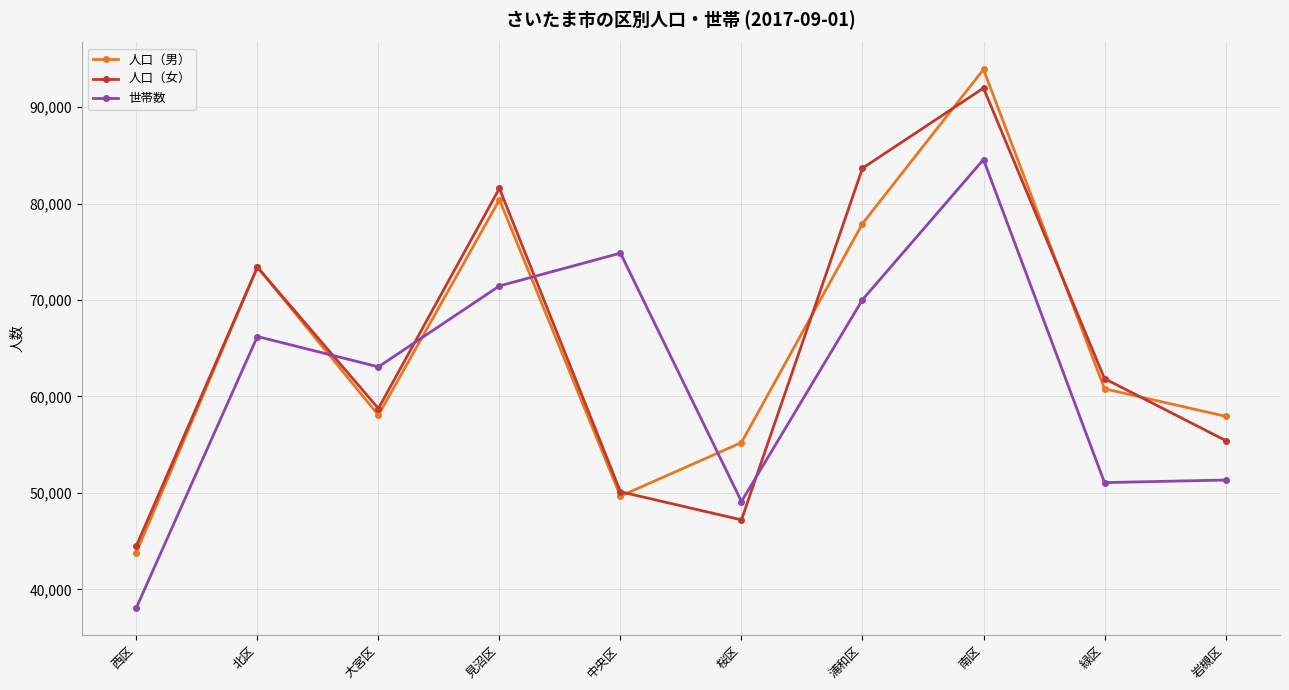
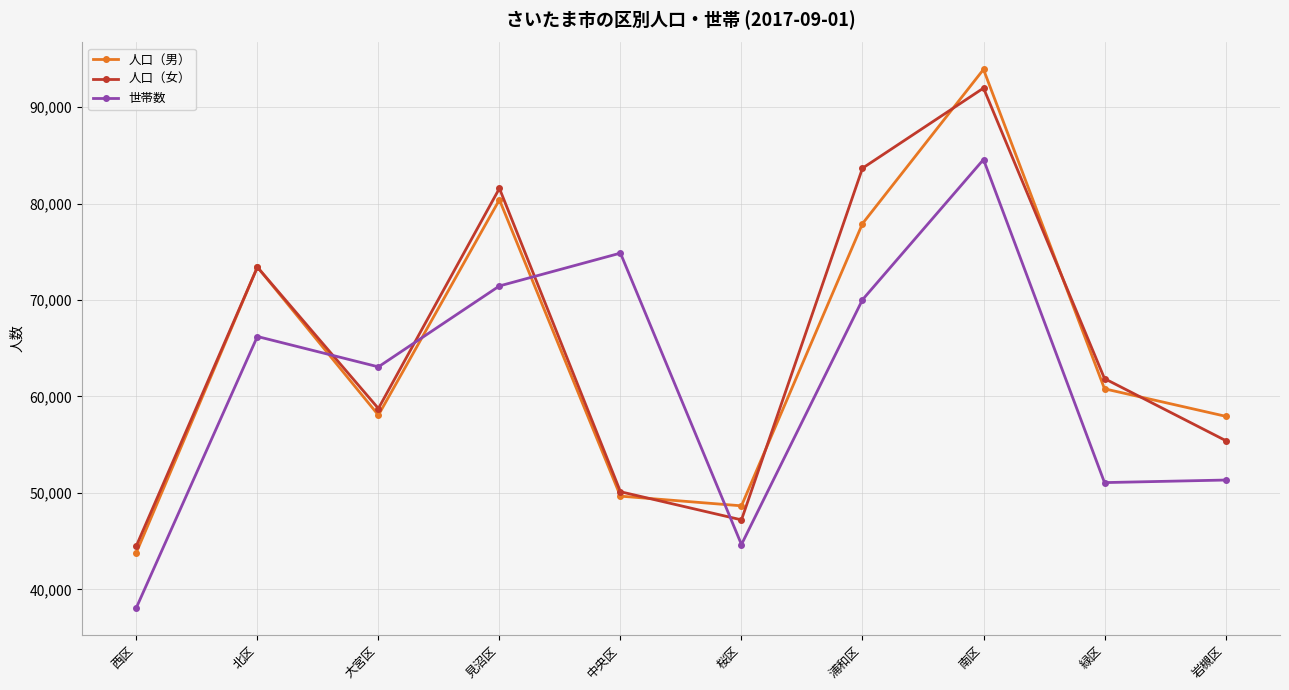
  {
    "人口（男）": {
      "西区": "44,000",
      "大宮区": "58,000",
      "見沼区": "80,000",
      "中央区": "50,000",
-     "桜区": "55,000",
+     "桜区": "49,000",
      "浦和区": "78,000",
      "南区": "94,000",
      "緑区": "61,000",
      "岩槻区": "58,000"
    },
    "人口（女）": {
      "西区": "45,000",
      "大宮区": "59,000",
      "見沼区": "82,000",
      "中央区": "50,000",
      "桜区": "47,000",
      "浦和区": "84,000",
      "南区": "92,000",
      "緑区": "62,000",
      "岩槻区": "55,000"
    },
    "世帯数": {
      "西区": "38,000",
      "北区": "66,000",
      "大宮区": "63,000",
      "見沼区": "71,000",
      "中央区": "75,000",
-     "桜区": "49,000",
+     "桜区": "45,000",
      "浦和区": "70,000",
      "南区": "85,000",
      "緑区": "51,000",
      "岩槻区": "51,000"
    }
  }
